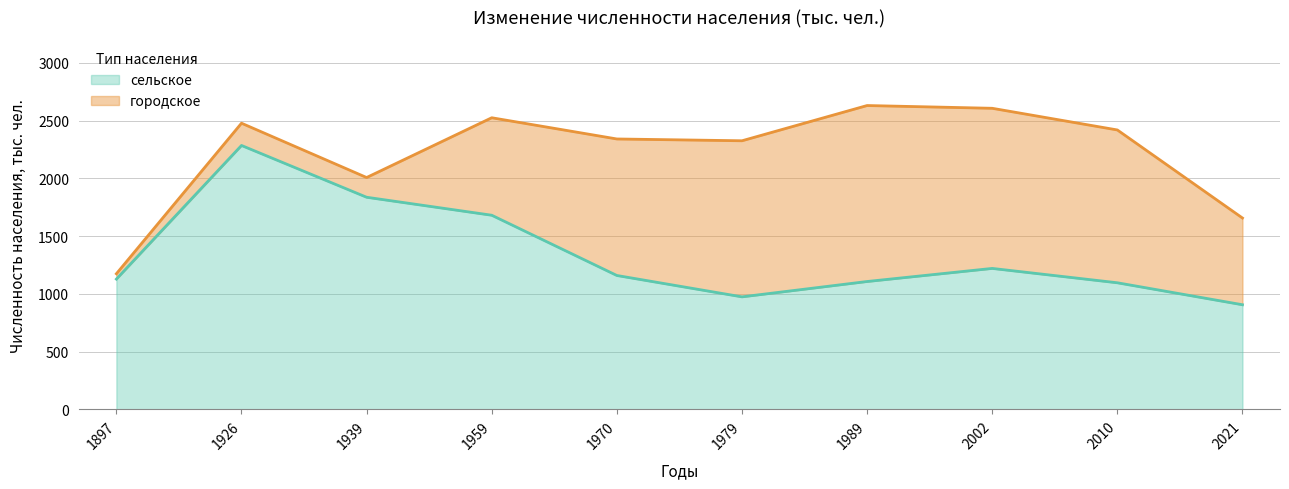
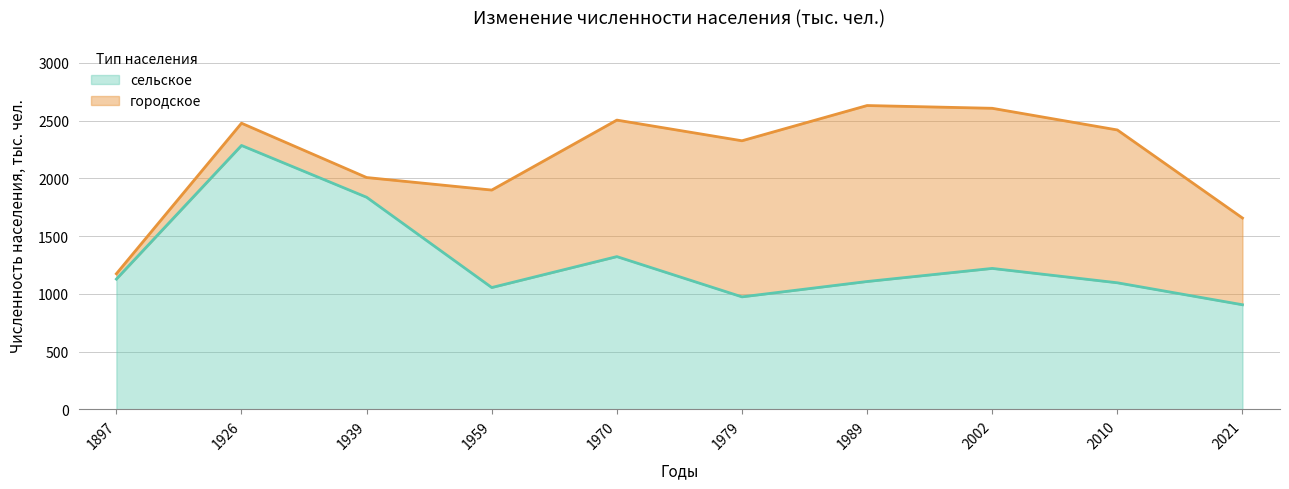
  {
    "сельское": {
      "1897": 1130,
      "1926": 2290,
      "1939": 1840,
-     "1959": 1680,
-     "1970": 1160,
+     "1959": 1060,
+     "1970": 1320,
      "1979": 970,
      "1989": 1110,
      "2002": 1220,
      "2010": 1100,
      "2021": 910
    },
    "городское": {
      "1897": 50,
      "1926": 190,
      "1939": 170,
      "1959": 840,
      "1970": 1180,
      "1979": 1350,
      "1989": 1520,
      "2002": 1390,
      "2010": 1320,
      "2021": 750
    }
  }
